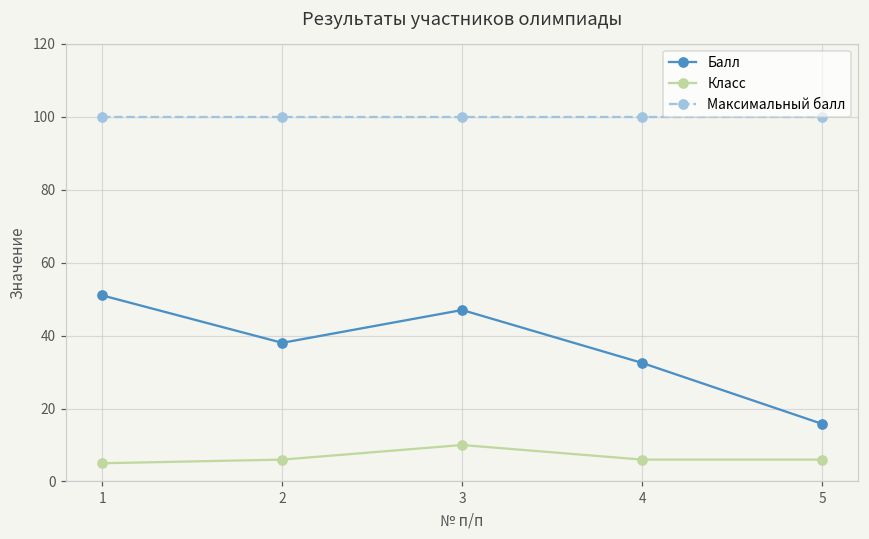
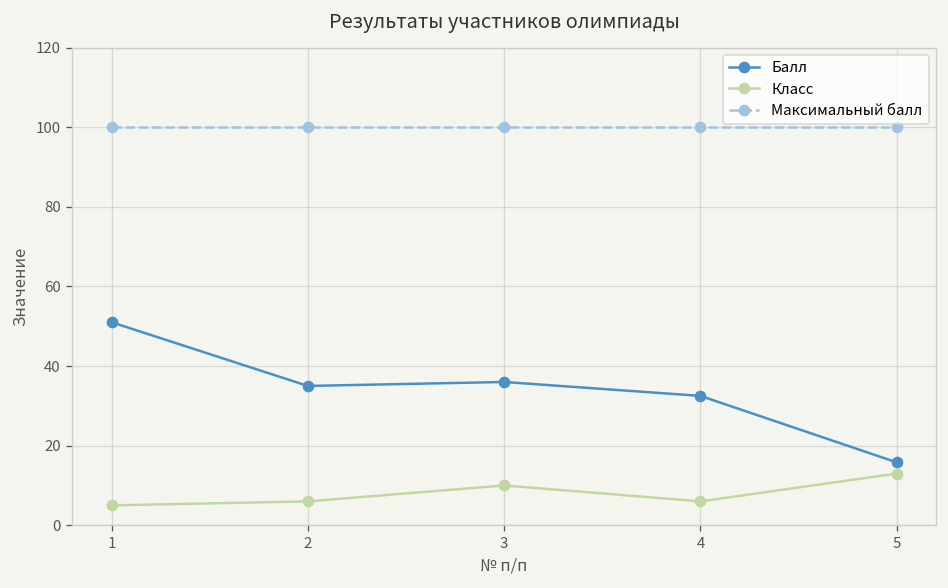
  {
    "Балл": {
      "1": 51,
-     "2": 38,
-     "3": 47,
+     "2": 35,
+     "3": 36,
      "4": 33,
      "5": 16
    },
    "Класс": {
      "1": 5,
      "2": 6,
      "3": 10,
      "4": 6,
-     "5": 6
+     "5": 13
    },
    "Максимальный балл": {
      "1": 100,
      "2": 100,
      "3": 100,
      "4": 100
    }
  }
